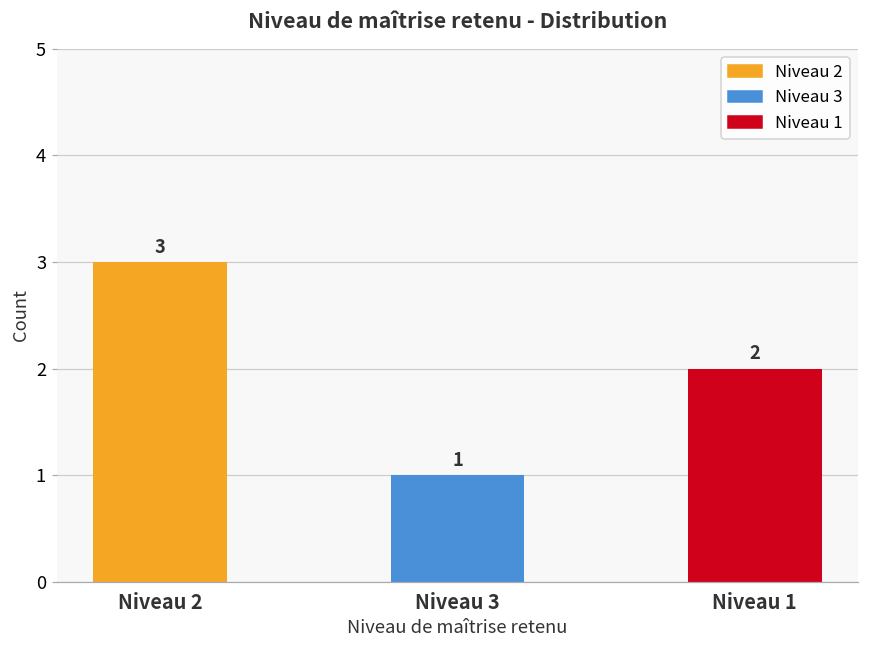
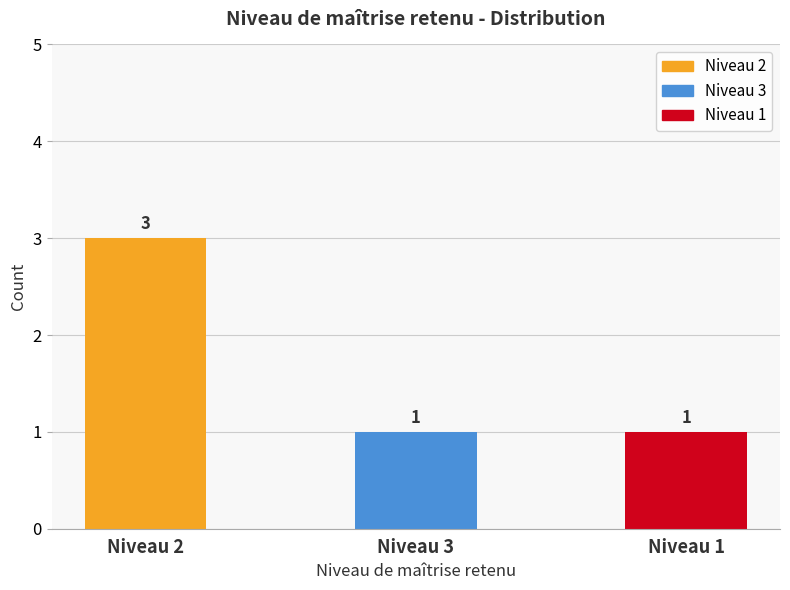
  {
    "Niveau 2": 3,
    "Niveau 3": 1,
-   "Niveau 1": 2
+   "Niveau 1": 1
  }
